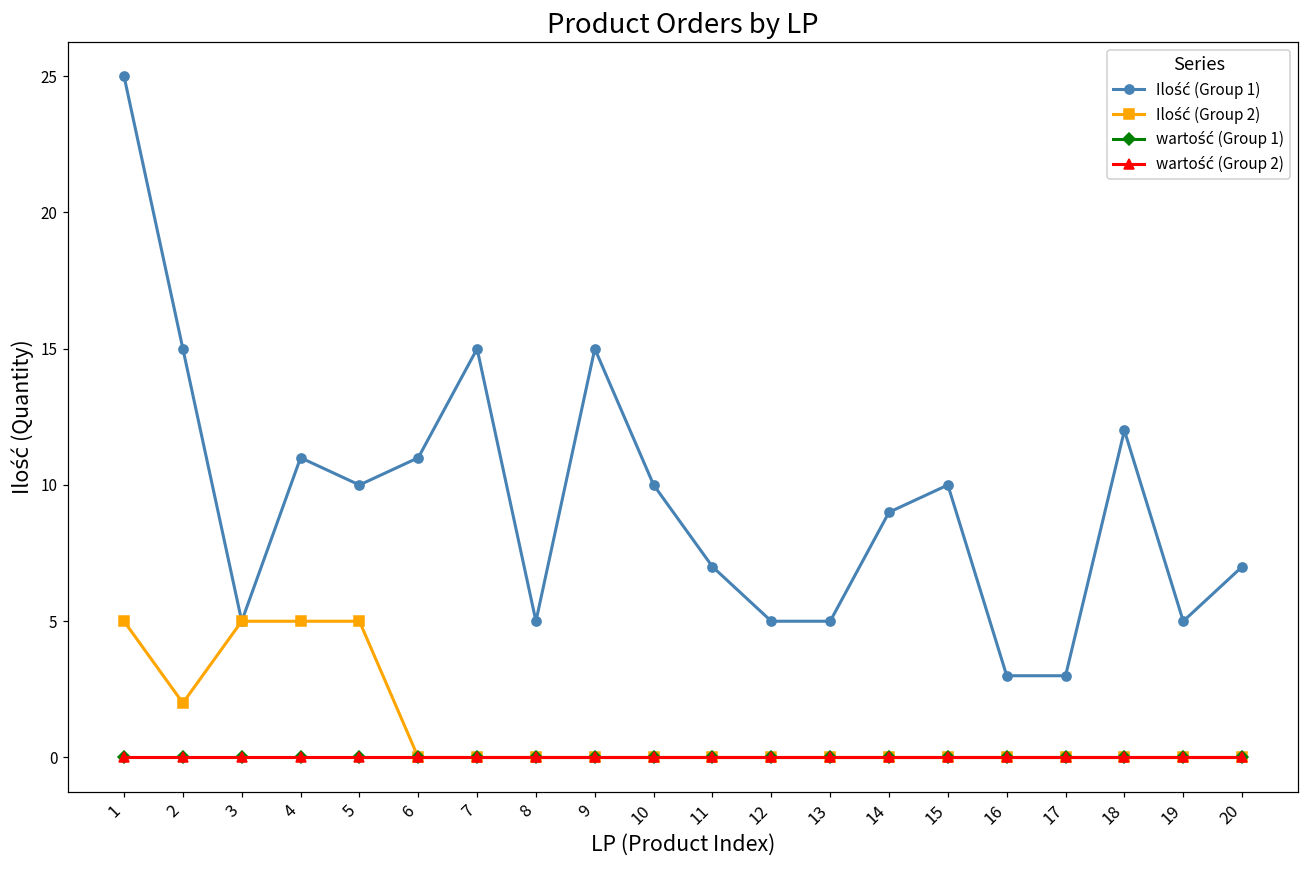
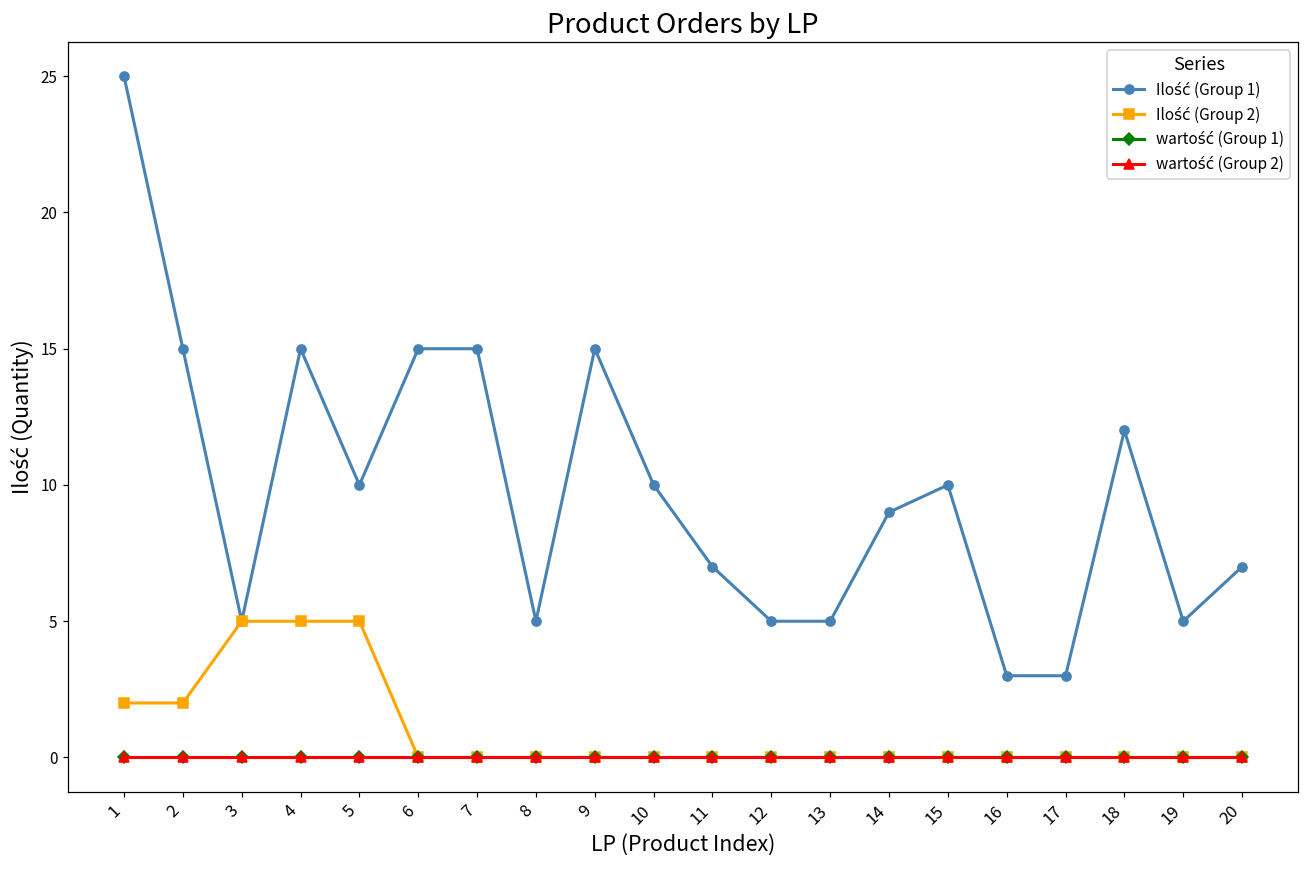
  {
    "Ilość (Group 1)": {
      "1": 25,
      "2": 15,
-     "4": 11,
+     "4": 15,
      "5": 10,
-     "6": 11,
+     "6": 15,
      "7": 15,
      "8": 5,
      "9": 15,
      "10": 10,
      "11": 7,
      "12": 5,
      "13": 5,
      "14": 9,
      "15": 10,
      "16": 3,
      "17": 3,
      "18": 12,
      "19": 5,
      "20": 7
    },
    "Ilość (Group 2)": {
-     "1": 5,
+     "1": 2,
      "2": 2,
      "4": 5,
      "5": 5
    },
    "wartość (Group 2)": {
      "1": 0,
      "2": 0,
      "3": 0,
      "4": 0,
      "5": 0
    }
  }
